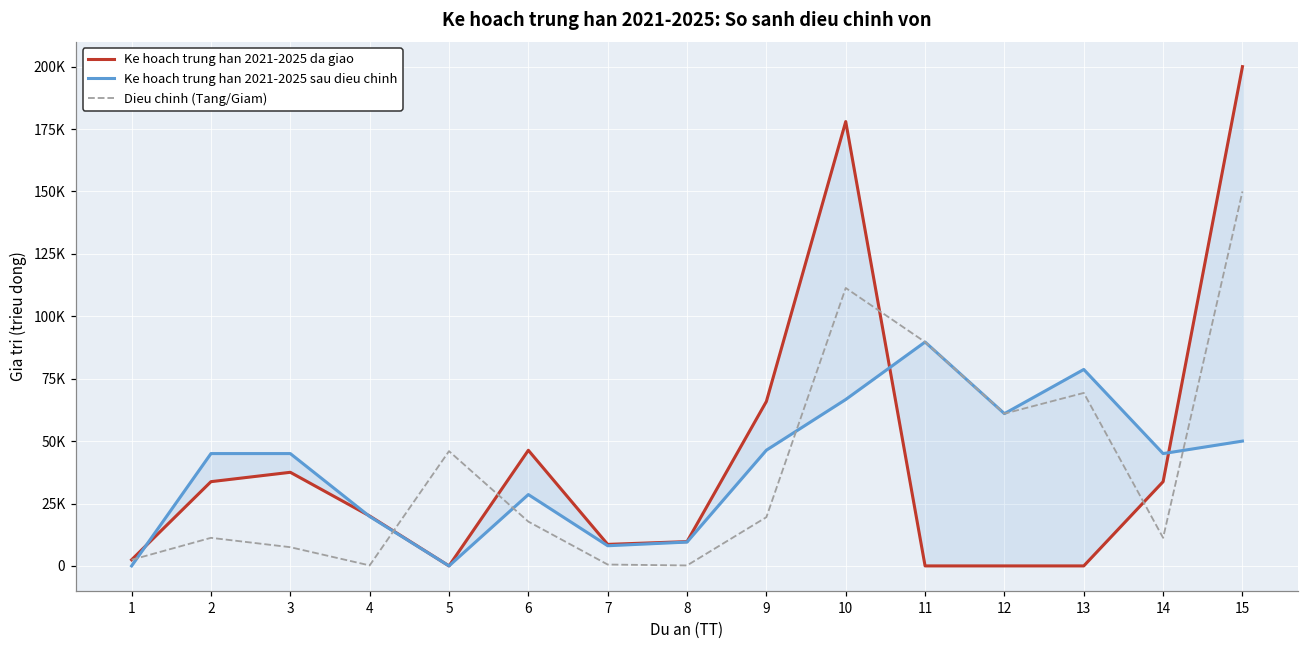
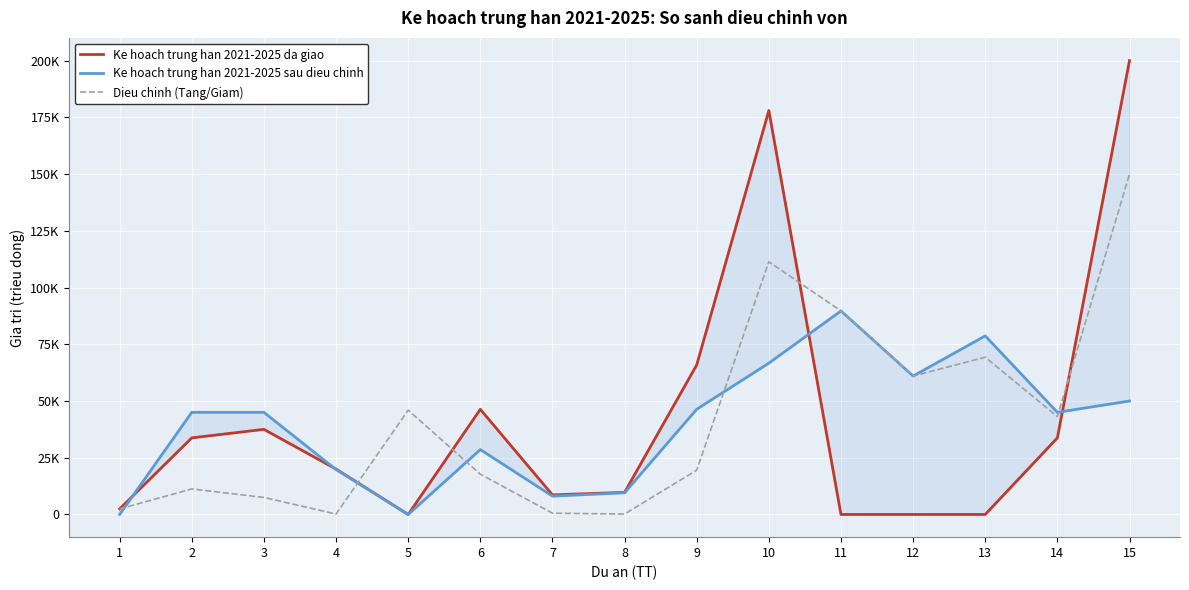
  {
    "Ke hoach trung han 2021-2025 da giao": {
      "2": 34000,
      "3": 38000,
      "11": 0,
      "12": 0,
      "13": 0,
      "14": 34000
    },
    "Dieu chinh (Tang/Giam)": {
      "2": 11000,
      "3": 8000,
      "4": 0,
      "5": 46000,
      "6": 18000,
      "7": 1000,
      "8": 0,
      "9": 20000,
      "10": 111000,
      "13": 69000,
-     "14": 11000,
+     "14": 43000,
      "15": 150000
    }
  }
